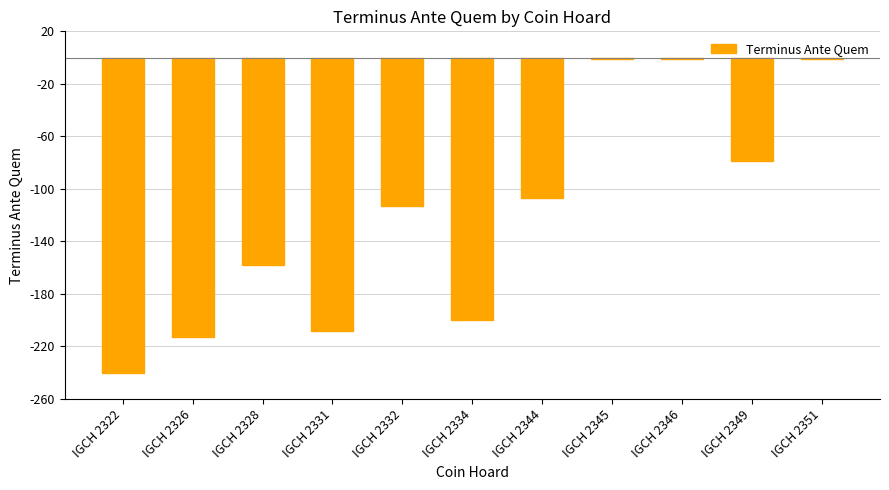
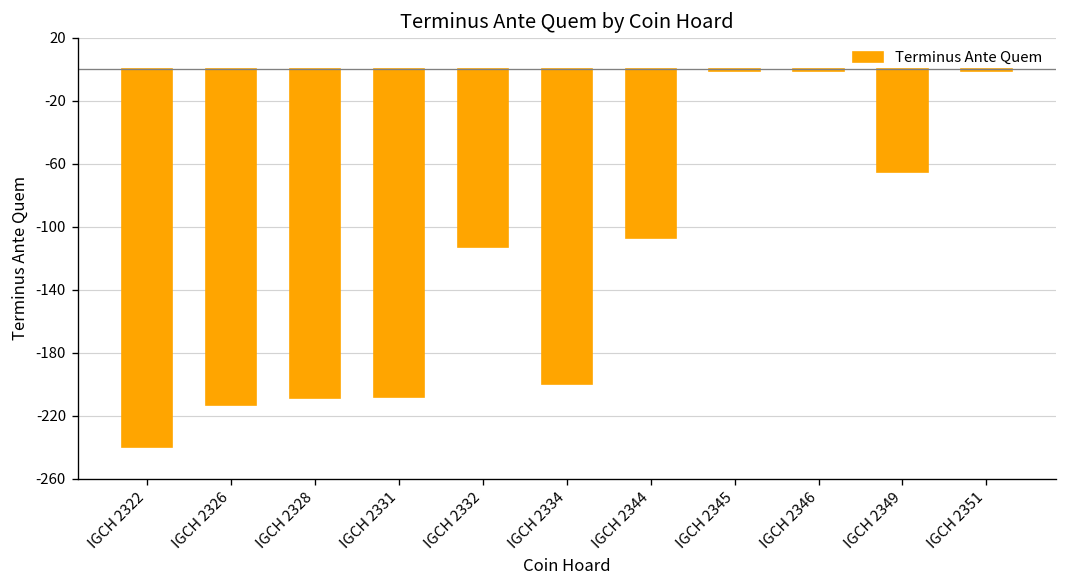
  {
    "IGCH 2322": -240,
    "IGCH 2326": -213,
-   "IGCH 2328": -158,
+   "IGCH 2328": -209,
    "IGCH 2331": -208,
    "IGCH 2332": -113,
    "IGCH 2334": -200,
    "IGCH 2344": -107,
-   "IGCH 2349": -79
+   "IGCH 2349": -65
  }
